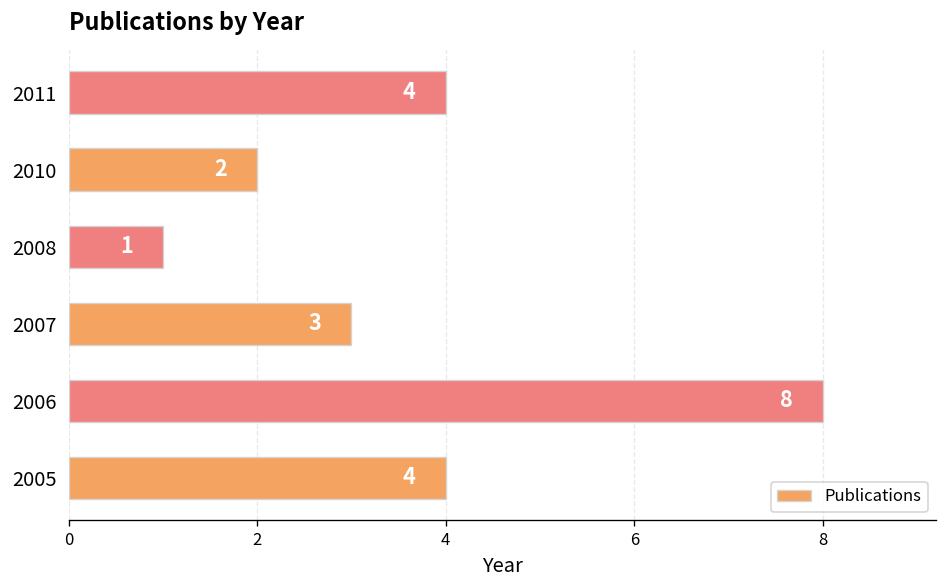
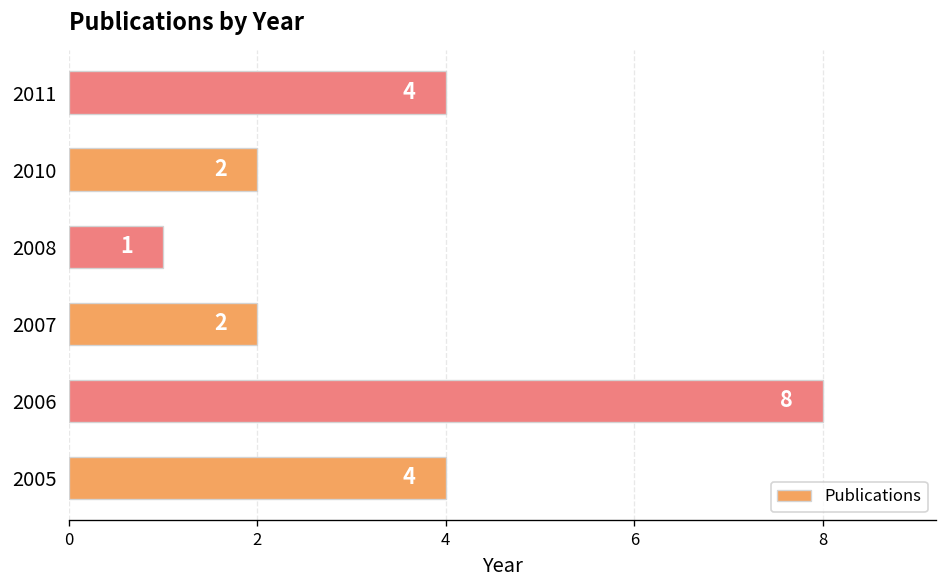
  {
    "2011": 4,
    "2010": 2,
    "2008": 1,
-   "2007": 3,
+   "2007": 2,
    "2006": 8,
    "2005": 4
  }
